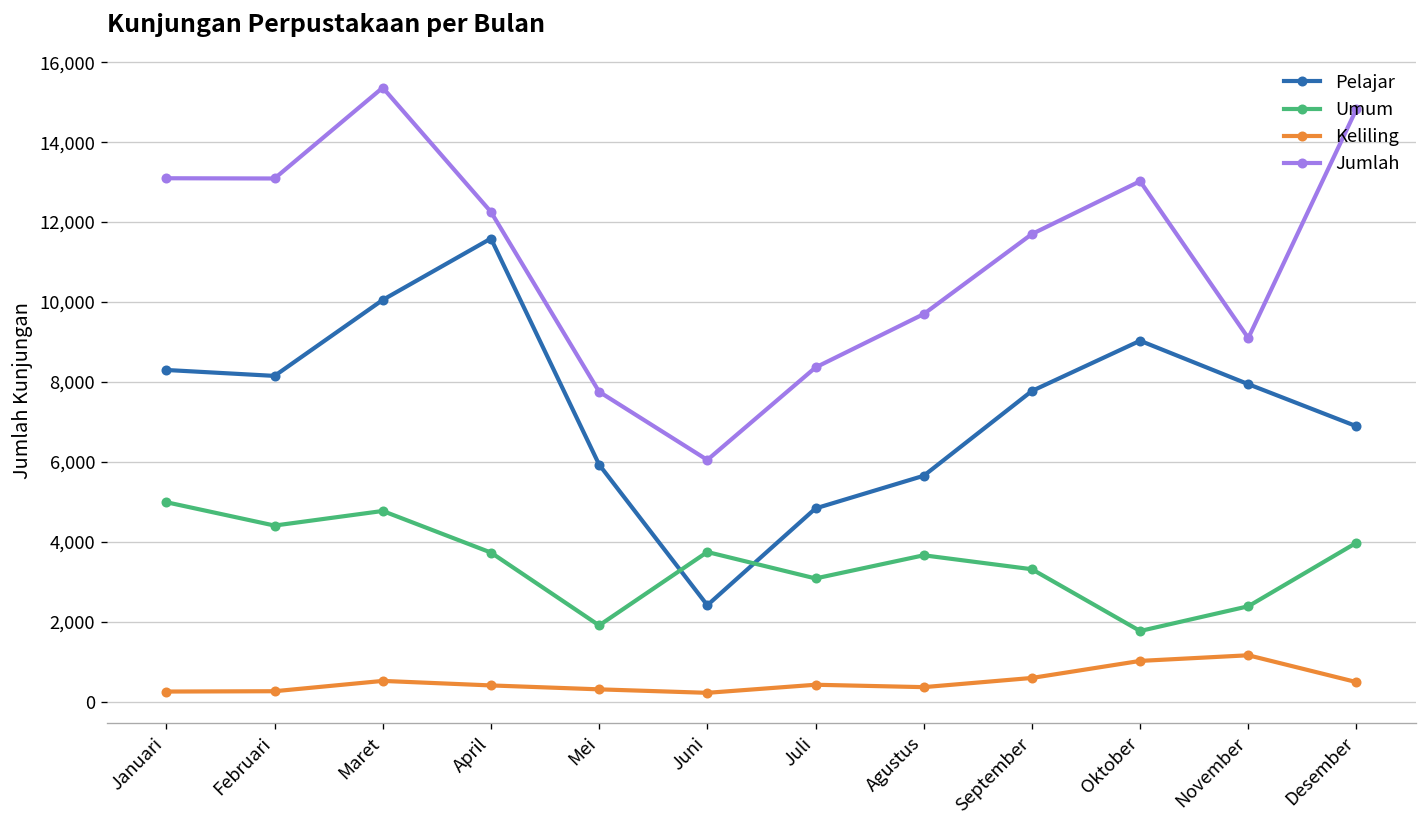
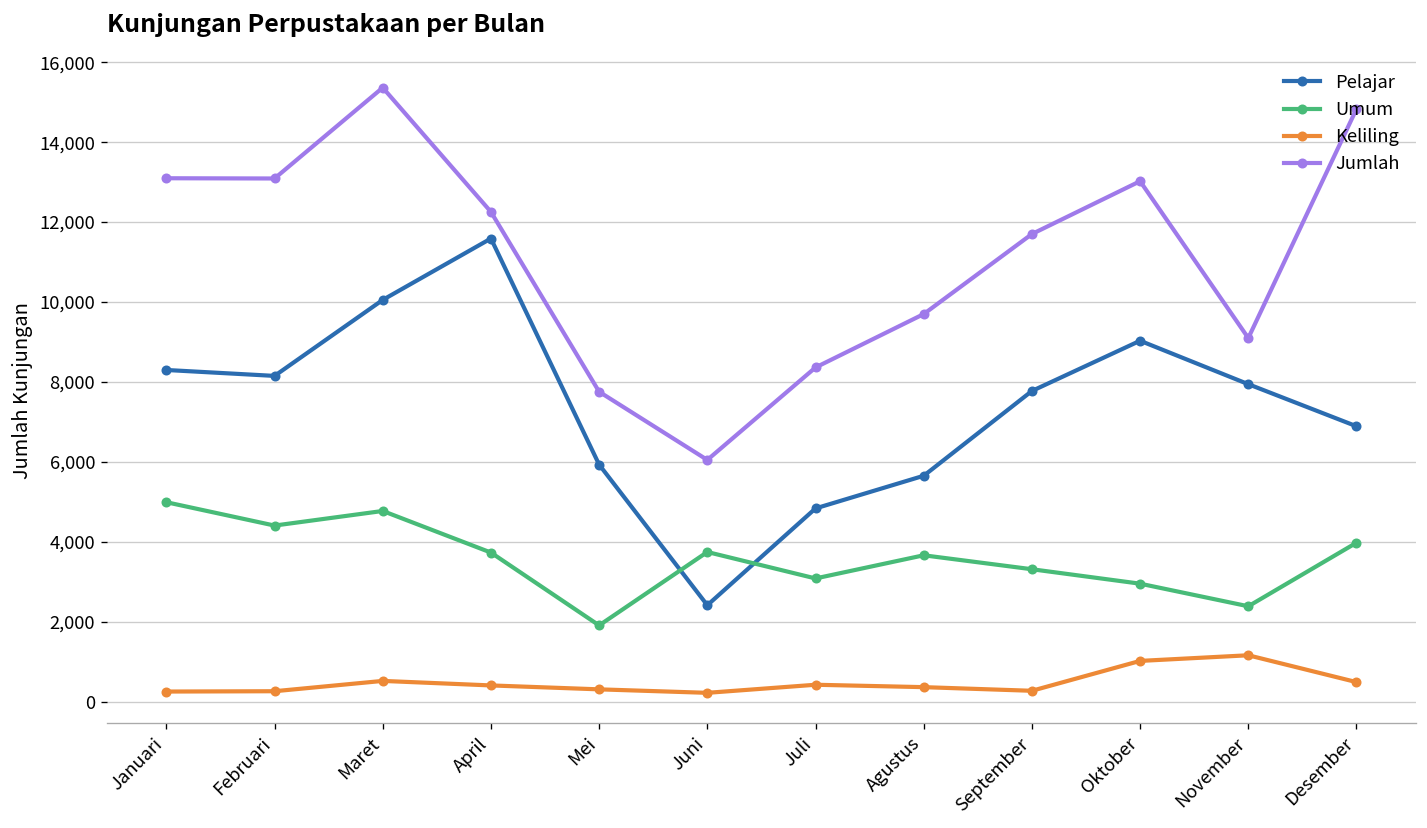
  {
    "Pelajar": {
      "Januari": "8,300",
      "Februari": "8,200",
      "Maret": "10,100",
      "April": "11,600",
      "Mei": "5,900",
      "Juni": "2,400",
      "Juli": "4,800",
      "Agustus": "5,700",
      "September": "7,800",
      "Oktober": "9,000",
      "November": "7,900",
      "Desember": "6,900"
    },
    "Umum": {
      "Januari": "5,000",
      "Februari": "4,400",
      "Maret": "4,800",
      "April": "3,700",
      "Mei": "1,900",
      "Juni": "3,800",
      "Juli": "3,100",
      "Agustus": "3,700",
      "September": "3,300",
-     "Oktober": "1,800",
+     "Oktober": "3,000",
      "November": "2,400",
      "Desember": "4,000"
    },
    "Keliling": {
      "Januari": "300",
      "Februari": "300",
      "Maret": "500",
      "April": "400",
      "Mei": "300",
      "Juni": "200",
      "Juli": "400",
      "Agustus": "400",
-     "September": "600",
+     "September": "300",
      "Oktober": "1,000",
      "November": "1,200",
      "Desember": "500"
    },
    "Jumlah": {
      "Januari": "13,100",
      "Februari": "13,100",
      "Maret": "15,400",
      "April": "12,300",
      "Mei": "7,800",
      "Juni": "6,100",
      "Juli": "8,400",
      "Agustus": "9,700",
      "September": "11,700",
      "Oktober": "13,000",
      "November": "9,100",
      "Desember": "14,800"
    }
  }
